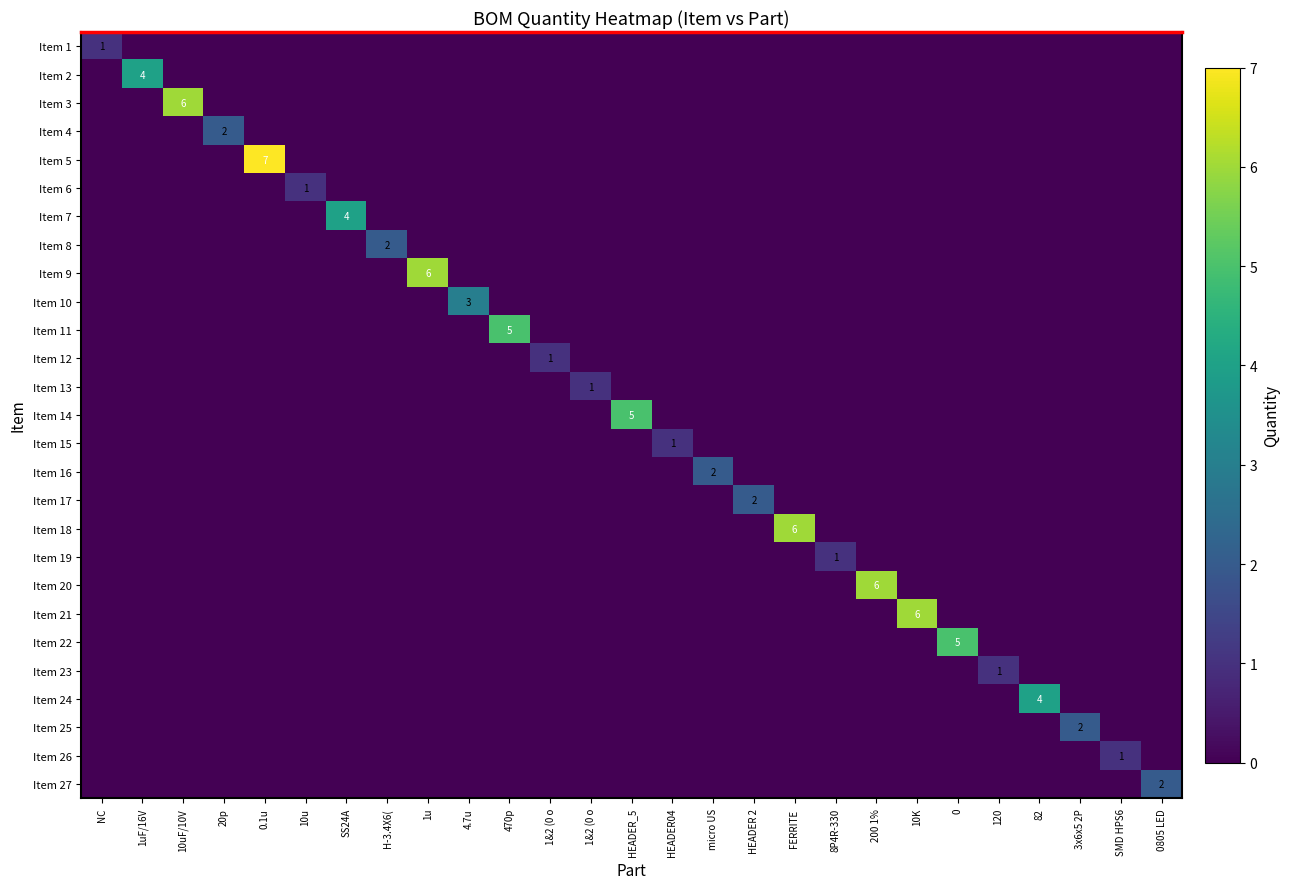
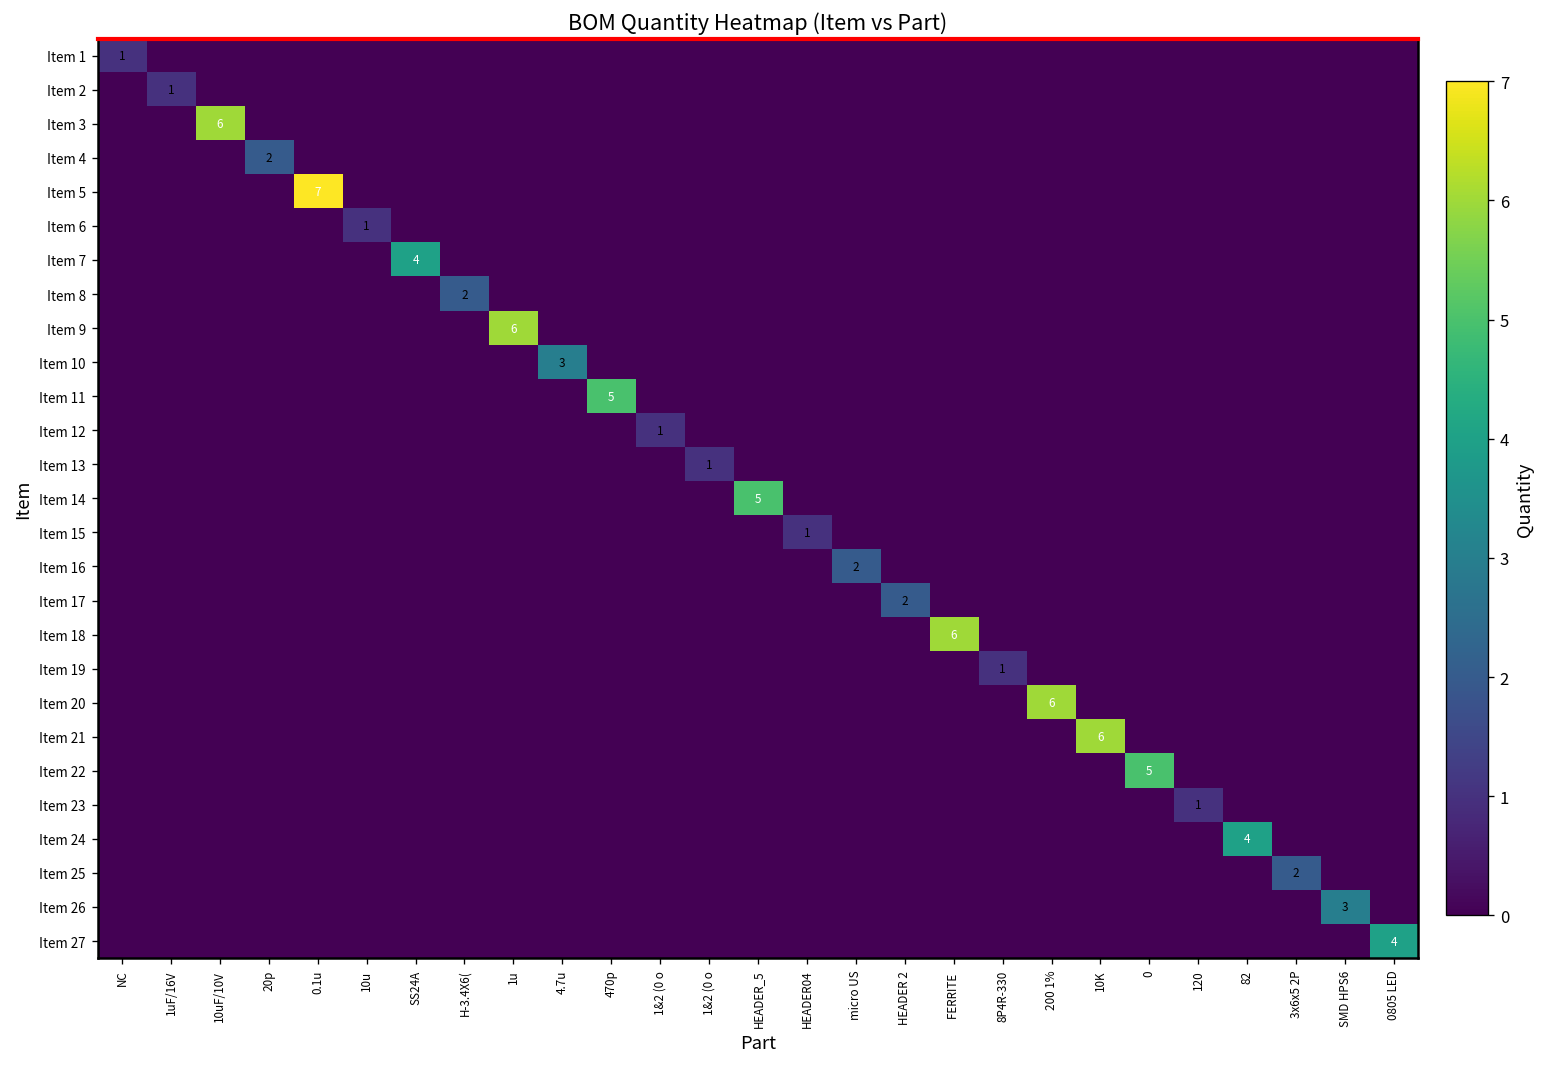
  {
    "Item 1": {
      "NC": 1
    },
    "Item 2": {
-     "1uF/16V": 4
+     "1uF/16V": 1
    },
    "Item 3": {
      "10uF/10V": 6
    },
    "Item 4": {
      "20p": 2
    },
    "Item 5": {
      "0.1u": 7
    },
    "Item 6": {
      "10u": 1
    },
    "Item 7": {
      "SS24A": 4
    },
    "Item 8": {
      "H-3.4X6(": 2
    },
    "Item 9": {
      "1u": 6
    },
    "Item 10": {
      "4.7u": 3
    },
    "Item 11": {
      "470p": 5
    },
    "Item 14": {
      "HEADER_5": 5
    },
    "Item 15": {
      "HEADER04": 1
    },
    "Item 16": {
      "micro US": 2
    },
    "Item 17": {
      "HEADER 2": 2
    },
    "Item 18": {
      "FERRITE": 6
    },
    "Item 19": {
      "8P4R-330": 1
    },
    "Item 20": {
      "200 1%": 6
    },
    "Item 21": {
      "10K": 6
    },
    "Item 22": {
      "0": 5
    },
    "Item 23": {
      "120": 1
    },
    "Item 24": {
      "82": 4
    },
    "Item 25": {
      "3x6x5 2P": 2
    },
    "Item 26": {
-     "SMD HPS6": 1
+     "SMD HPS6": 3
    },
    "Item 27": {
-     "0805 LED": 2
+     "0805 LED": 4
    }
  }
